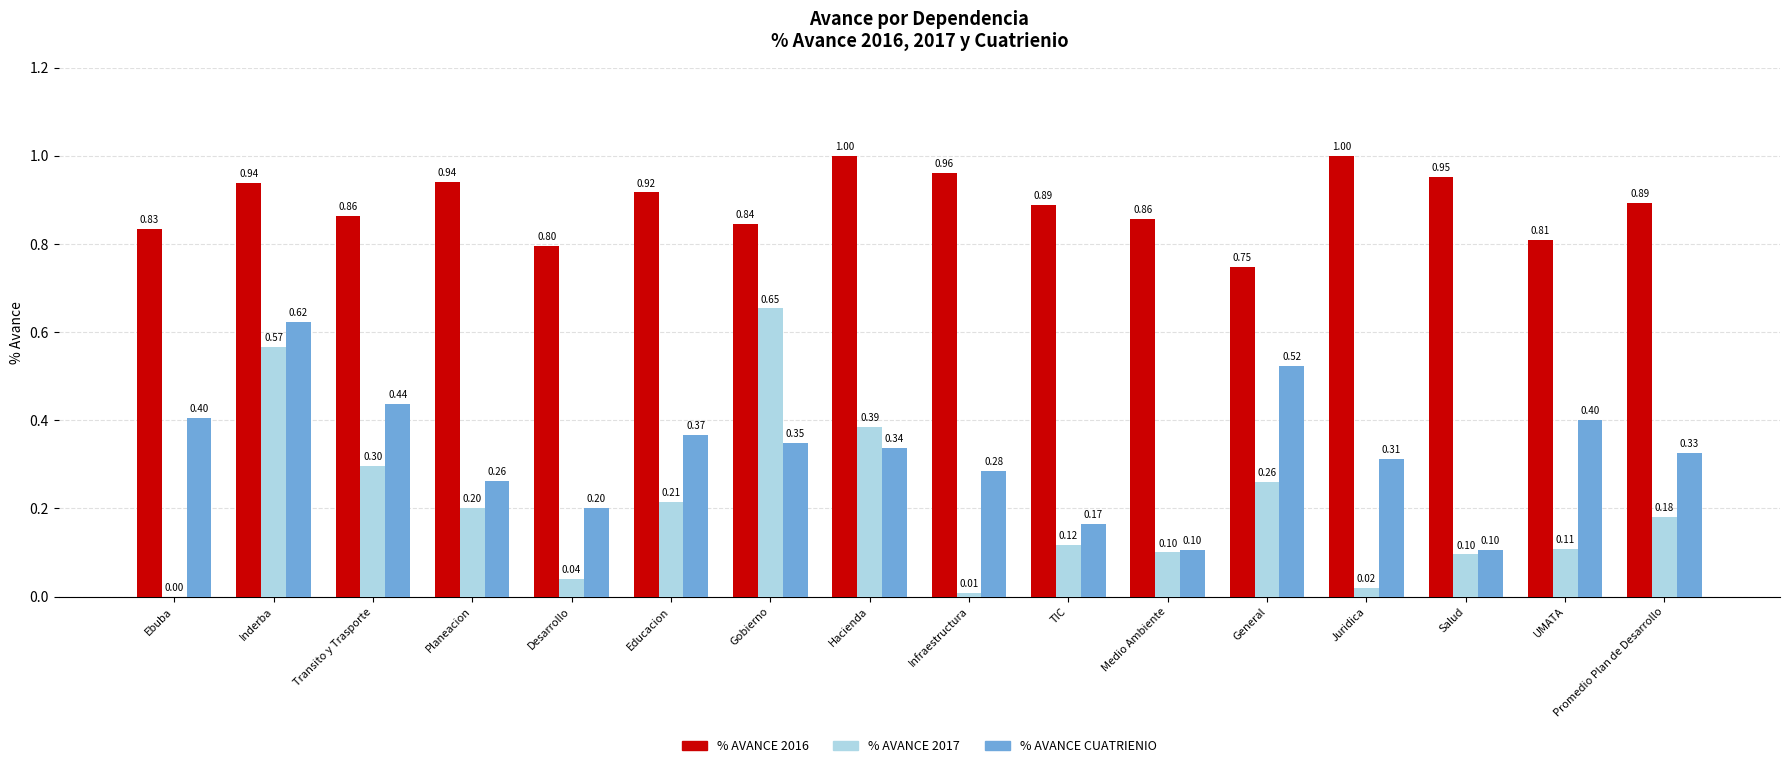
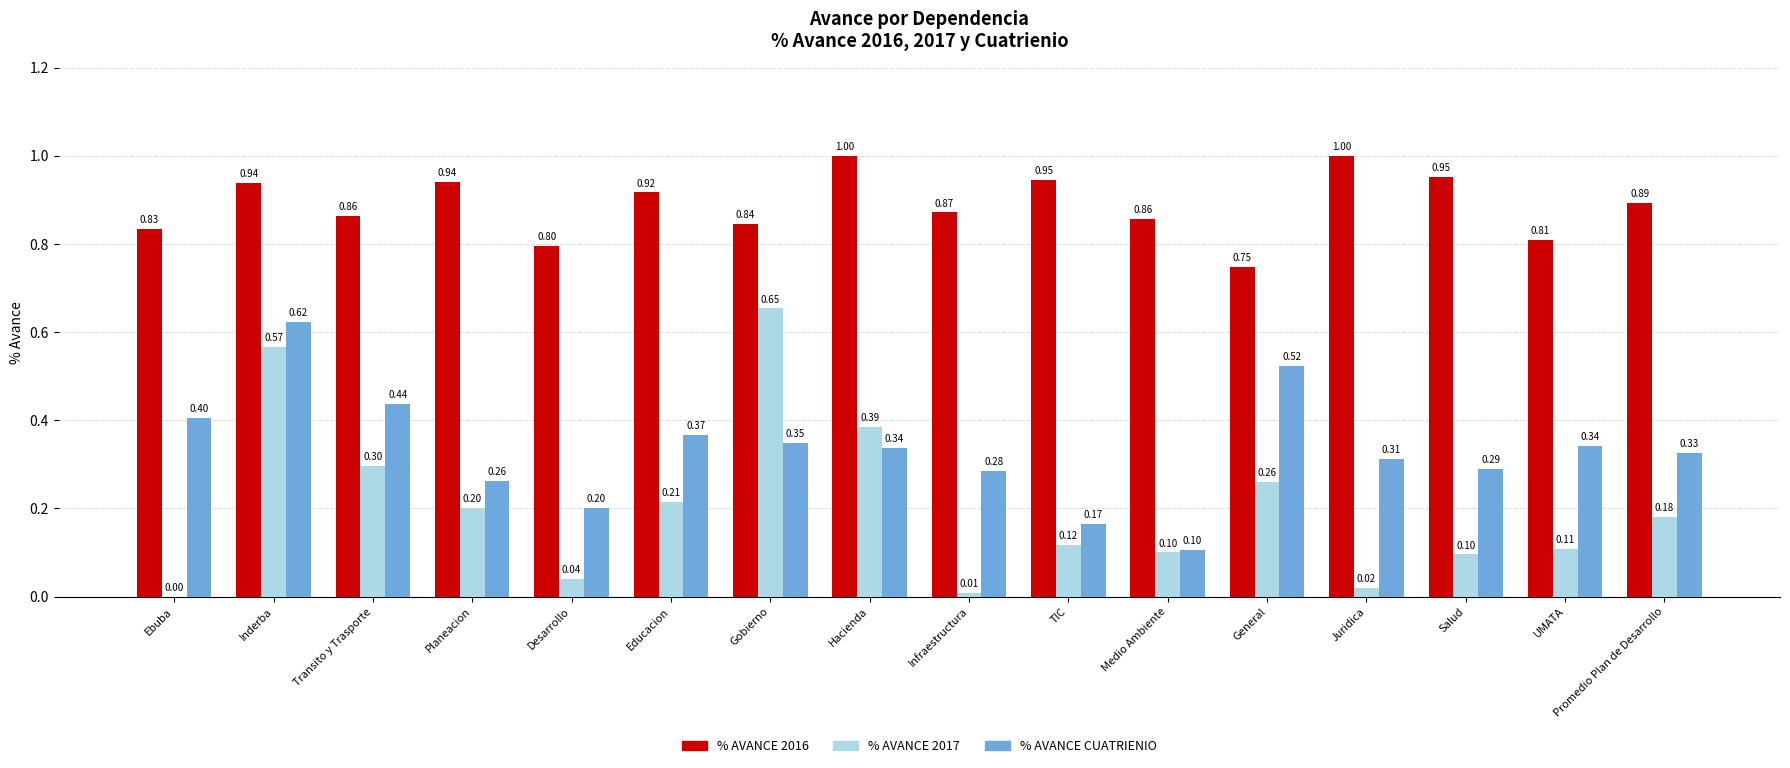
  {
    "% AVANCE 2016": {
      "Ebuba": 0.83,
      "Inderba": 0.94,
      "Transito y Trasporte": 0.86,
      "Planeacion": 0.94,
      "Desarrollo": 0.80,
      "Educacion": 0.92,
      "Gobierno": 0.84,
      "Hacienda": 1.00,
-     "Infraestructura": 0.96,
-     "TIC": 0.89,
+     "Infraestructura": 0.87,
+     "TIC": 0.95,
      "Medio Ambiente": 0.86,
      "General": 0.75,
      "Juridica": 1.00,
      "Salud": 0.95,
      "UMATA": 0.81,
      "Promedio Plan de Desarrollo": 0.89
    },
    "% AVANCE 2017": {
      "Ebuba": 0.00,
      "Inderba": 0.57,
      "Transito y Trasporte": 0.30,
      "Planeacion": 0.20,
      "Desarrollo": 0.04,
      "Educacion": 0.21,
      "Gobierno": 0.65,
      "Hacienda": 0.39,
      "Infraestructura": 0.01,
      "TIC": 0.12,
      "Medio Ambiente": 0.10,
      "General": 0.26,
      "Juridica": 0.02,
      "Salud": 0.10,
      "UMATA": 0.11,
      "Promedio Plan de Desarrollo": 0.18
    },
    "% AVANCE CUATRIENIO": {
      "Ebuba": 0.40,
      "Inderba": 0.62,
      "Transito y Trasporte": 0.44,
      "Planeacion": 0.26,
      "Desarrollo": 0.20,
      "Educacion": 0.37,
      "Gobierno": 0.35,
      "Hacienda": 0.34,
      "Infraestructura": 0.28,
      "TIC": 0.17,
      "Medio Ambiente": 0.10,
      "General": 0.52,
      "Juridica": 0.31,
-     "Salud": 0.10,
-     "UMATA": 0.40,
+     "Salud": 0.29,
+     "UMATA": 0.34,
      "Promedio Plan de Desarrollo": 0.33
    }
  }
